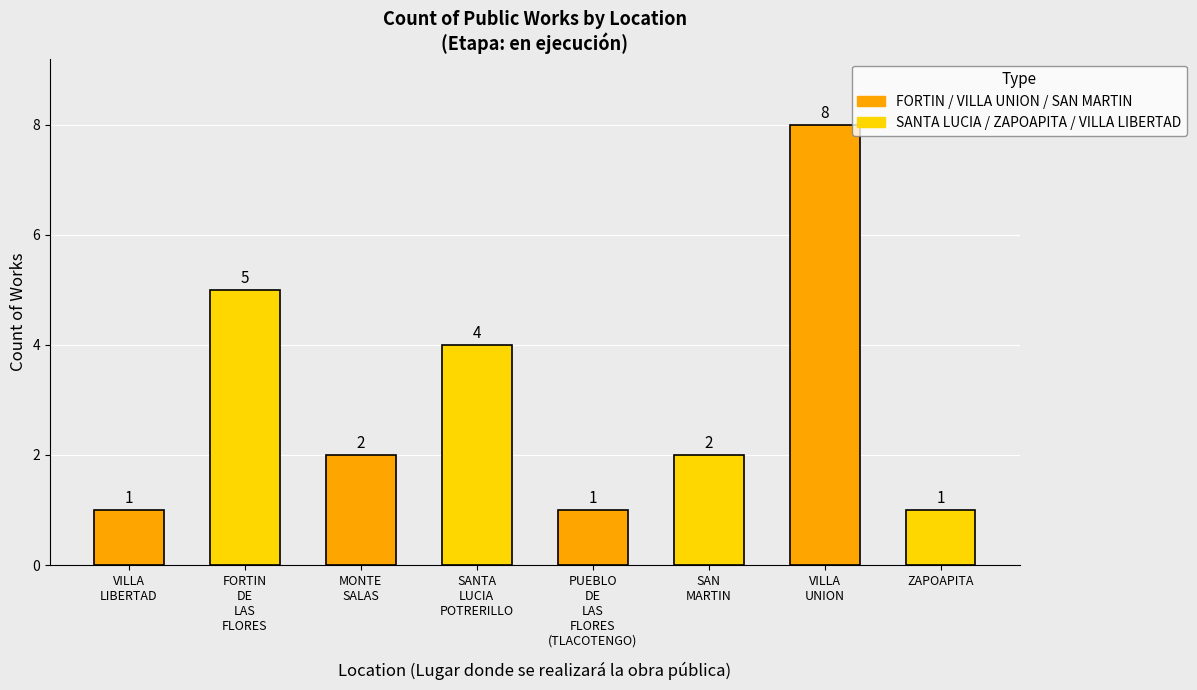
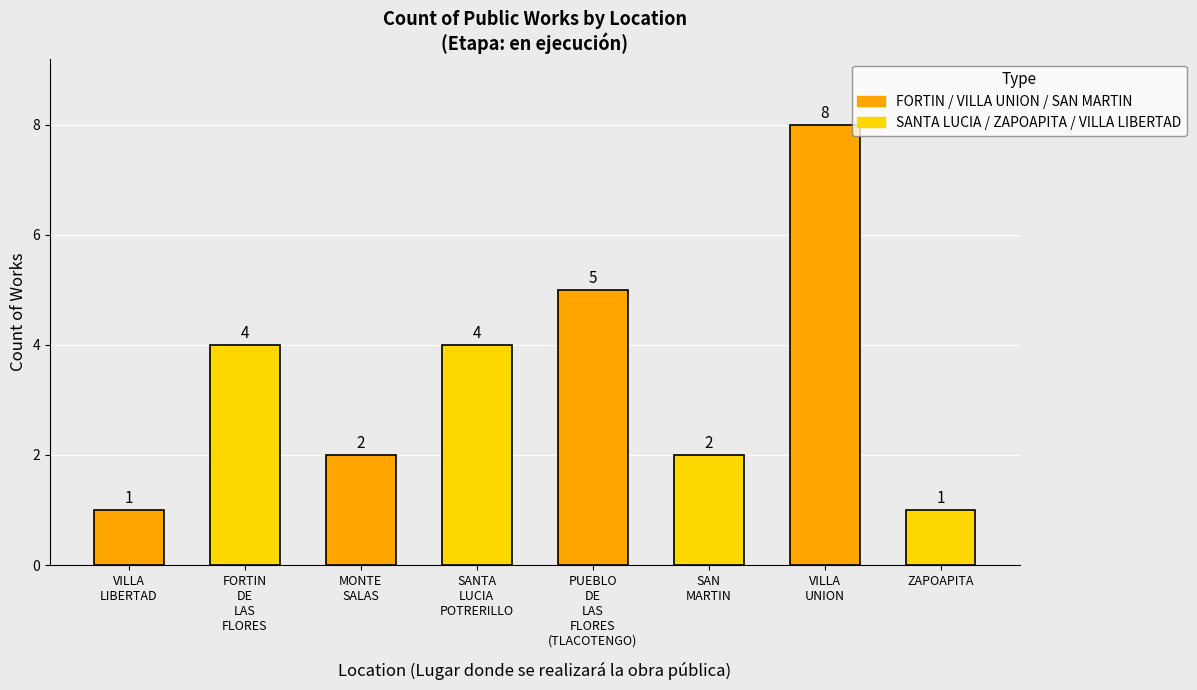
  {
    "VILLA LIBERTAD": 1,
-   "FORTIN DE LAS FLORES": 5,
+   "FORTIN DE LAS FLORES": 4,
    "MONTE SALAS": 2,
    "SANTA LUCIA POTRERILLO": 4,
-   "PUEBLO DE LAS FLORES (TLACOTENGO)": 1,
+   "PUEBLO DE LAS FLORES (TLACOTENGO)": 5,
    "SAN MARTIN": 2,
    "VILLA UNION": 8,
    "ZAPOAPITA": 1
  }
